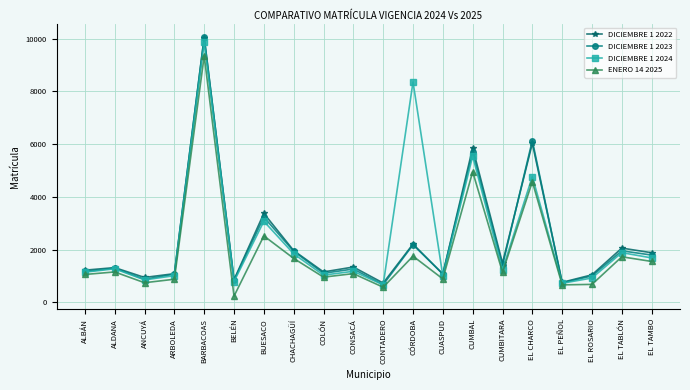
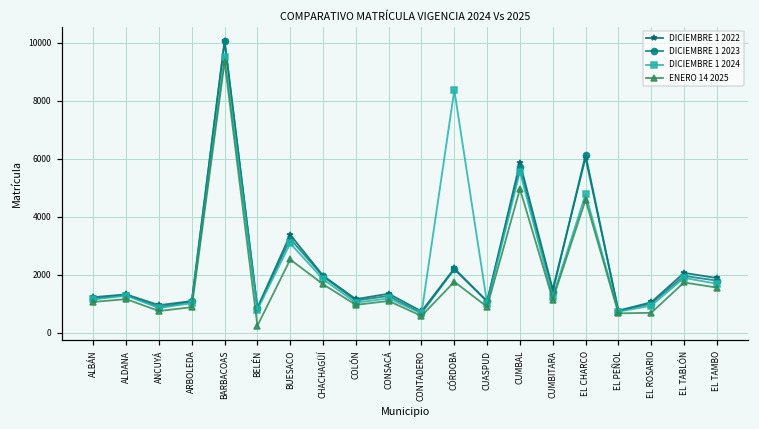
  {
    "DICIEMBRE 1 2024": {
-     "BARBACOAS": 9900,
+     "BARBACOAS": 9500,
      "BUESACO": 3100,
      "CÓRDOBA": 8400,
      "CUMBAL": 5500,
      "EL CHARCO": 4800,
      "EL TAMBO": 1700
    },
    "ENERO 14 2025": {
      "ALDANA": 1200,
      "ANCUYÁ": 700,
      "ARBOLEDA": 900,
      "BARBACOAS": 9300,
      "BELÉN": 200,
      "BUESACO": 2500,
      "CHACHAGÜÍ": 1700,
      "CÓRDOBA": 1800,
      "CUASPUD": 900,
      "CUMBAL": 5000,
      "EL CHARCO": 4600,
      "EL ROSARIO": 700,
      "EL TABLÓN": 1700,
      "EL TAMBO": 1500
    }
  }
